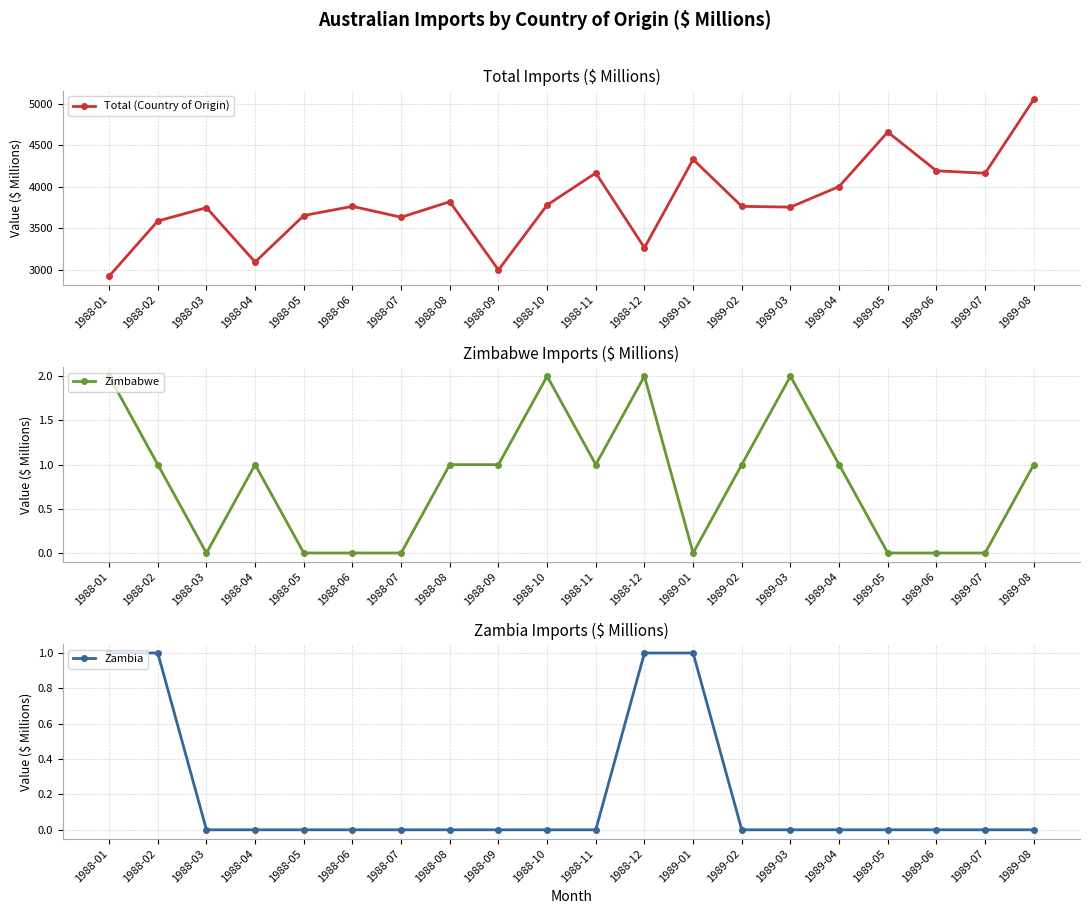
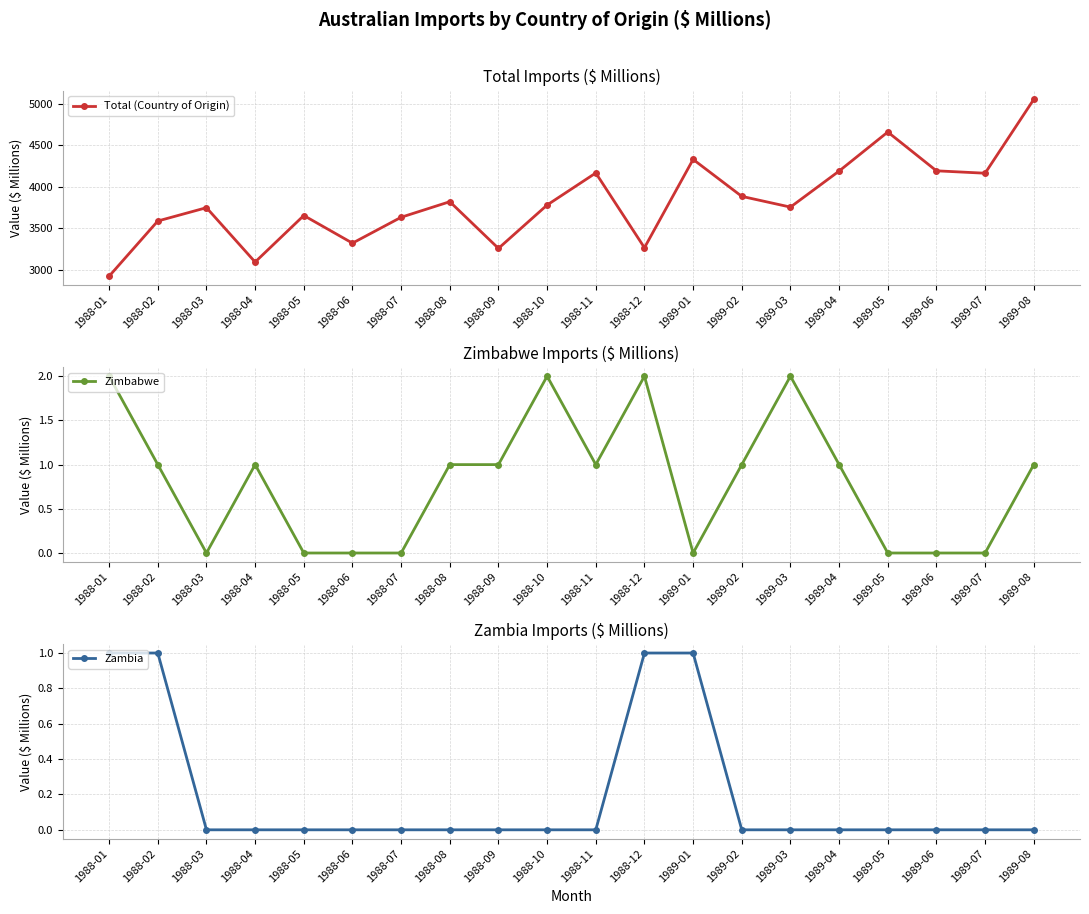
  {
    "Total Imports ($ Millions)": {
      "1988-01": 2900,
      "1988-02": 3600,
      "1988-03": 3800,
      "1988-04": 3100,
      "1988-05": 3700,
-     "1988-06": 3800,
+     "1988-06": 3300,
      "1988-07": 3600,
      "1988-08": 3800,
-     "1988-09": 3000,
+     "1988-09": 3300,
      "1988-10": 3800,
      "1988-11": 4200,
      "1988-12": 3300,
      "1989-01": 4300,
-     "1989-02": 3800,
+     "1989-02": 3900,
      "1989-03": 3800,
-     "1989-04": 4000,
+     "1989-04": 4200,
      "1989-05": 4700,
      "1989-06": 4200,
      "1989-07": 4200,
      "1989-08": 5100
    },
    "Zimbabwe Imports ($ Millions)": {
      "1988-02": 1.0,
      "1988-03": 0.0,
      "1988-04": 1.0,
      "1988-05": 0.0,
      "1988-06": 0.0,
      "1988-07": 0.0,
      "1988-08": 1.0,
      "1988-09": 1.0,
      "1988-10": 2.0,
      "1988-11": 1.0,
      "1988-12": 2.0,
      "1989-01": 0.0,
      "1989-02": 1.0,
      "1989-03": 2.0,
      "1989-04": 1.0,
      "1989-05": 0.0,
      "1989-06": 0.0,
      "1989-07": 0.0,
      "1989-08": 1.0
    },
    "Zambia Imports ($ Millions)": {
      "1988-02": 1.00,
      "1988-03": 0.00,
      "1988-04": 0.00,
      "1988-05": 0.00,
      "1988-06": 0.00,
      "1988-07": 0.00,
      "1988-08": 0.00,
      "1988-09": 0.00,
      "1988-10": 0.00,
      "1988-11": 0.00,
      "1988-12": 1.00,
      "1989-01": 1.00,
      "1989-02": 0.00,
      "1989-03": 0.00,
      "1989-04": 0.00,
      "1989-05": 0.00,
      "1989-06": 0.00,
      "1989-07": 0.00,
      "1989-08": 0.00
    }
  }
